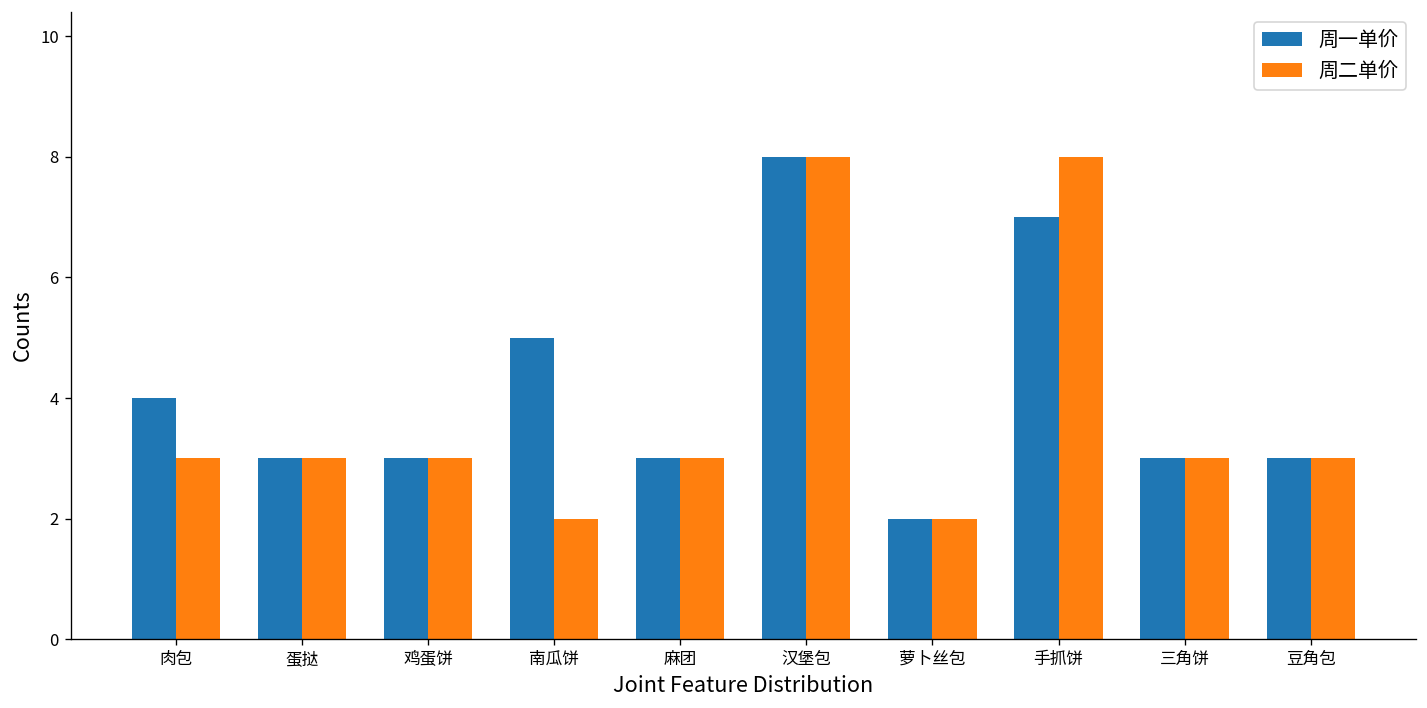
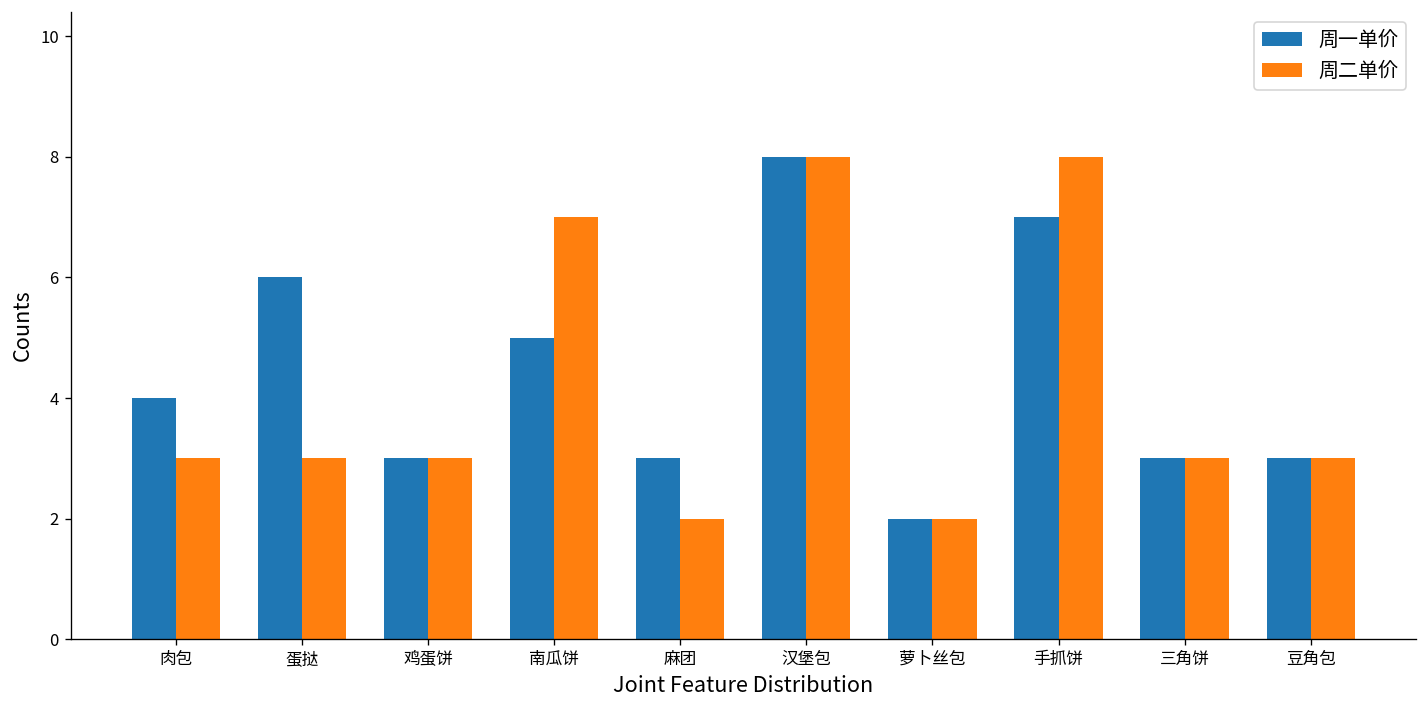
  {
    "周一单价": {
      "肉包": 4,
-     "蛋挞": 3,
+     "蛋挞": 6,
      "鸡蛋饼": 3,
      "南瓜饼": 5,
      "麻团": 3,
      "汉堡包": 8,
      "萝卜丝包": 2,
      "手抓饼": 7,
      "三角饼": 3,
      "豆角包": 3
    },
    "周二单价": {
      "肉包": 3,
      "蛋挞": 3,
      "鸡蛋饼": 3,
-     "南瓜饼": 2,
-     "麻团": 3,
+     "南瓜饼": 7,
+     "麻团": 2,
      "汉堡包": 8,
      "萝卜丝包": 2,
      "手抓饼": 8,
      "三角饼": 3,
      "豆角包": 3
    }
  }
